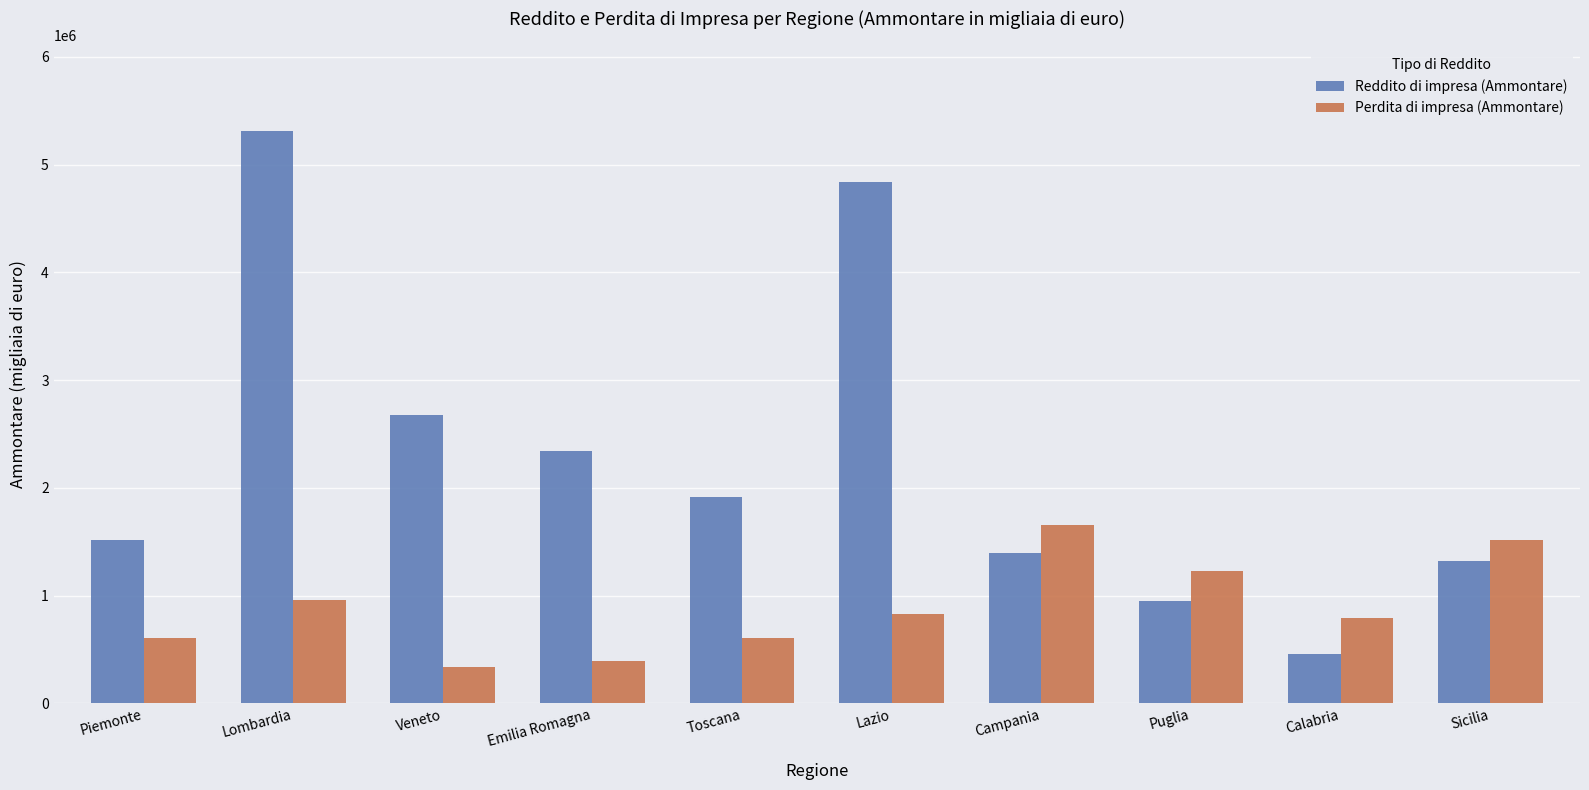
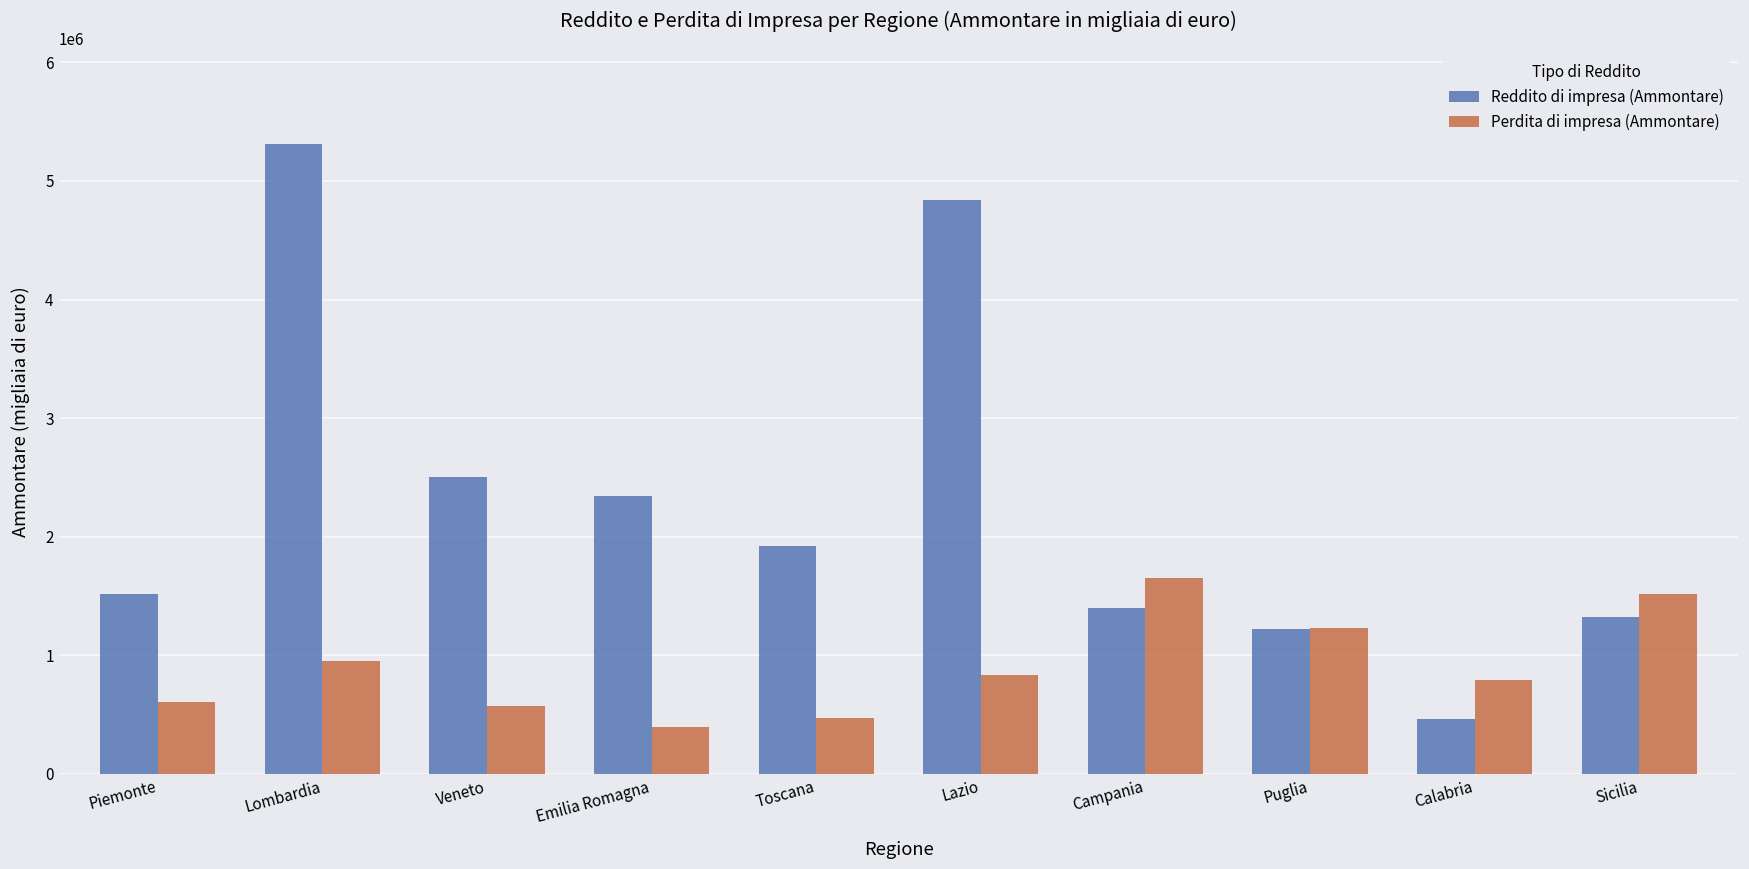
  {
    "Reddito di impresa (Ammontare)": {
      "Piemonte": 1510000,
      "Lombardia": 5310000,
-     "Veneto": 2680000,
+     "Veneto": 2500000,
      "Emilia Romagna": 2340000,
      "Toscana": 1920000,
      "Lazio": 4840000,
      "Campania": 1390000,
-     "Puglia": 950000,
+     "Puglia": 1220000,
      "Calabria": 460000,
      "Sicilia": 1320000
    },
    "Perdita di impresa (Ammontare)": {
      "Piemonte": 610000,
      "Lombardia": 950000,
-     "Veneto": 340000,
+     "Veneto": 570000,
      "Emilia Romagna": 390000,
-     "Toscana": 600000,
+     "Toscana": 470000,
      "Lazio": 830000,
      "Campania": 1650000,
      "Puglia": 1230000,
      "Calabria": 790000,
      "Sicilia": 1520000
    }
  }
